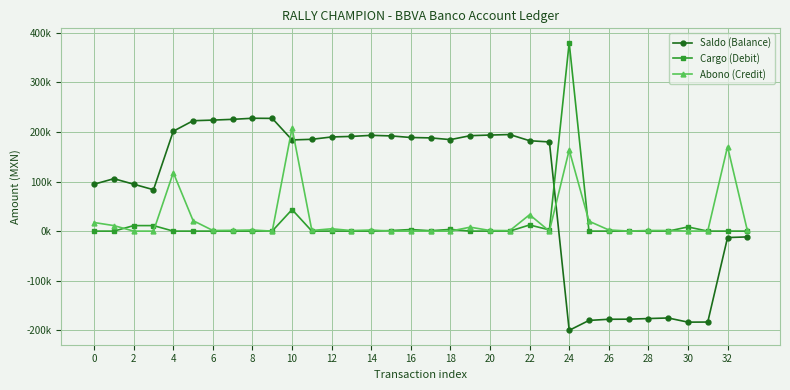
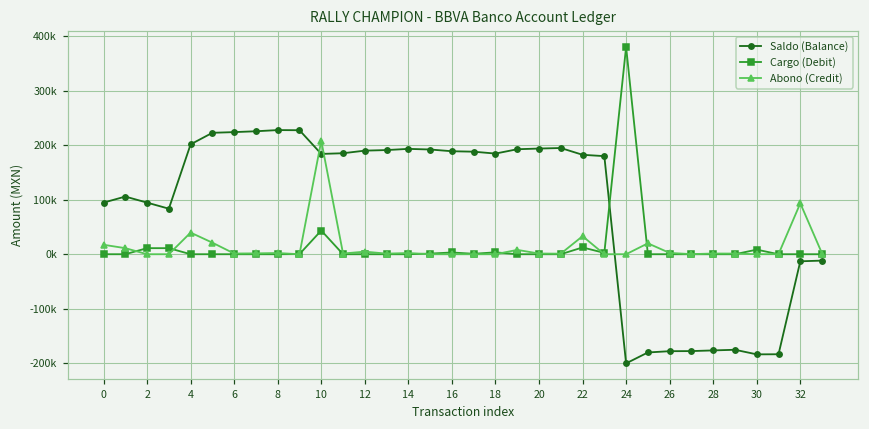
  {
    "Abono (Credit)": {
      "0": 20000,
      "2": 0,
-     "4": 120000,
+     "4": 40000,
      "10": 210000,
      "22": 30000,
-     "24": 160000,
+     "24": 0,
      "30": 0,
-     "32": 170000
+     "32": 90000
    }
  }
